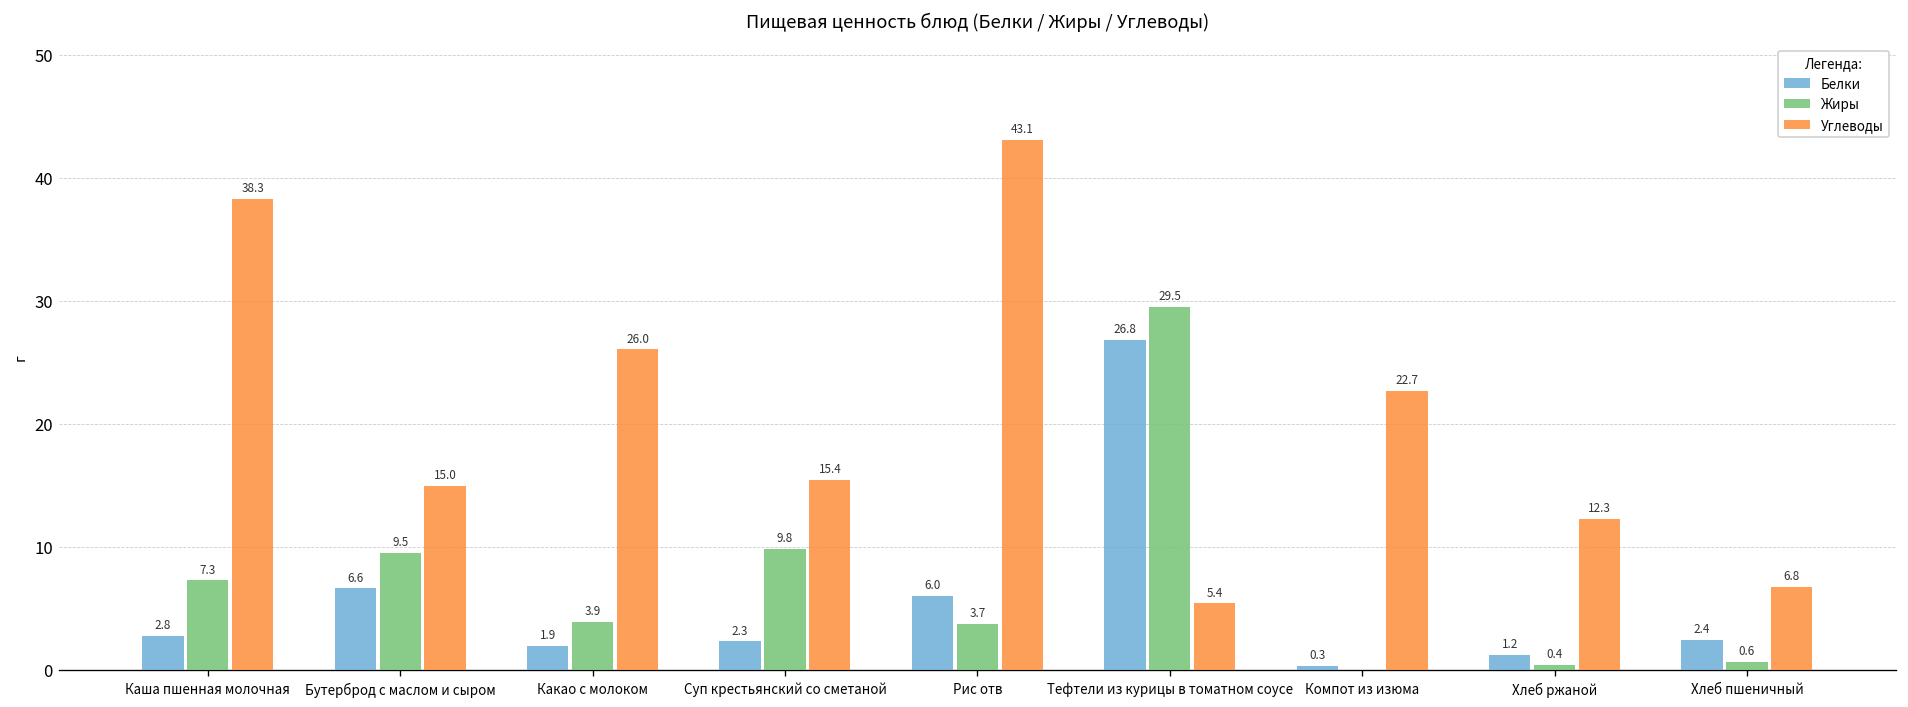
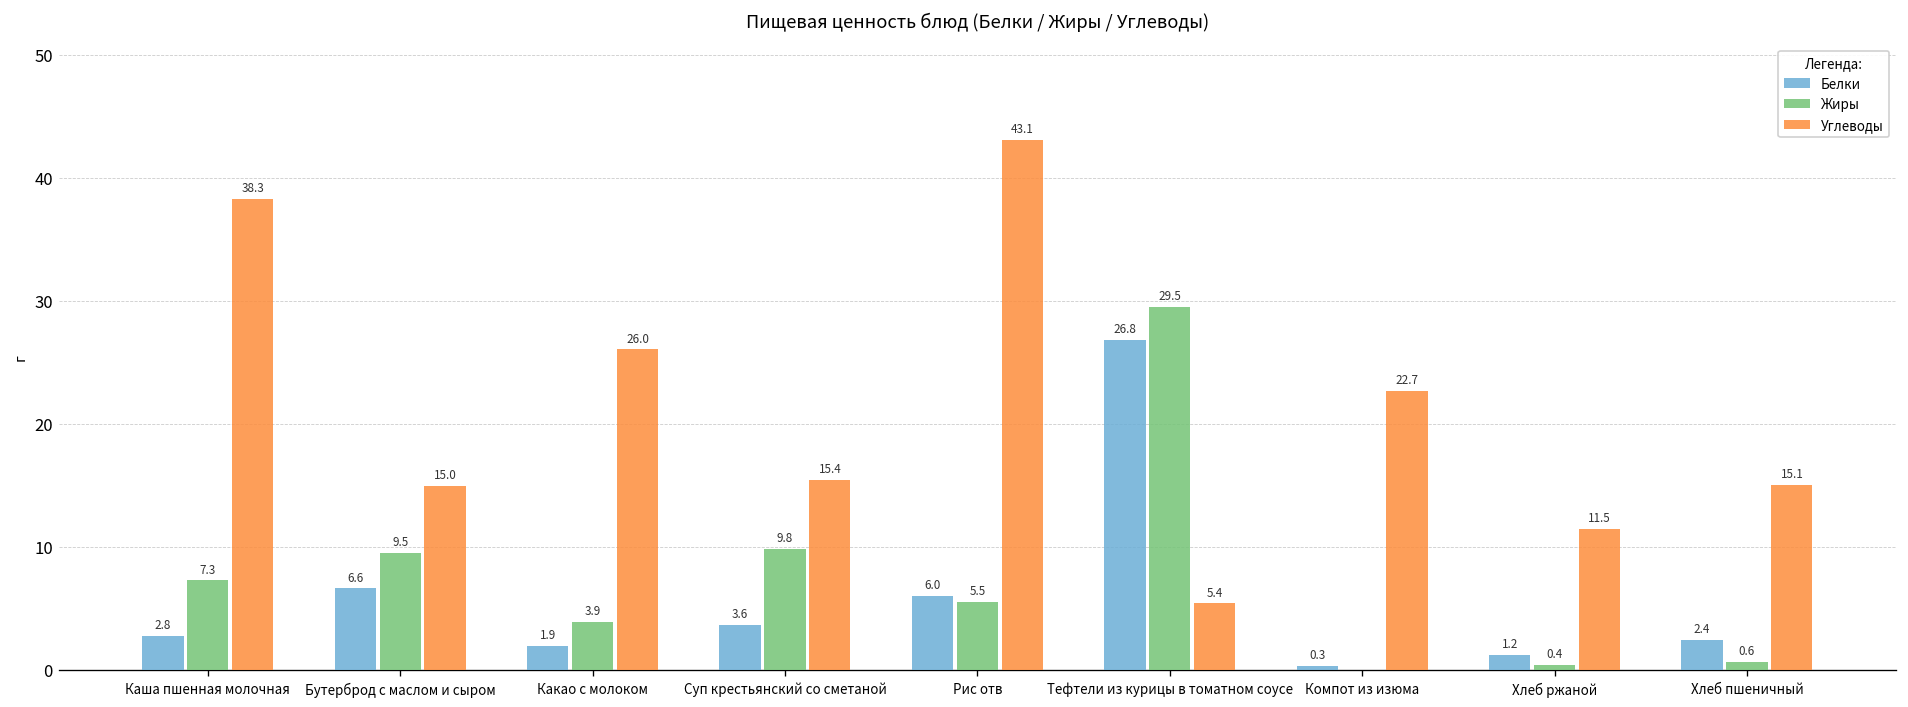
  {
    "Белки": {
      "Каша пшенная молочная": 2.8,
      "Бутерброд с маслом и сыром": 6.6,
      "Какао с молоком": 1.9,
-     "Суп крестьянский со сметаной": 2.3,
+     "Суп крестьянский со сметаной": 3.6,
      "Рис отв": 6.0,
      "Тефтели из курицы в томатном соусе": 26.8,
      "Компот из изюма": 0.3,
      "Хлеб ржаной": 1.2,
      "Хлеб пшеничный": 2.4
    },
    "Жиры": {
      "Каша пшенная молочная": 7.3,
      "Бутерброд с маслом и сыром": 9.5,
      "Какао с молоком": 3.9,
      "Суп крестьянский со сметаной": 9.8,
-     "Рис отв": 3.7,
+     "Рис отв": 5.5,
      "Тефтели из курицы в томатном соусе": 29.5,
      "Хлеб ржаной": 0.4,
      "Хлеб пшеничный": 0.6
    },
    "Углеводы": {
      "Каша пшенная молочная": 38.3,
      "Бутерброд с маслом и сыром": 15.0,
      "Какао с молоком": 26.0,
      "Суп крестьянский со сметаной": 15.4,
      "Рис отв": 43.1,
      "Тефтели из курицы в томатном соусе": 5.4,
      "Компот из изюма": 22.7,
-     "Хлеб ржаной": 12.3,
-     "Хлеб пшеничный": 6.8
+     "Хлеб ржаной": 11.5,
+     "Хлеб пшеничный": 15.1
    }
  }
